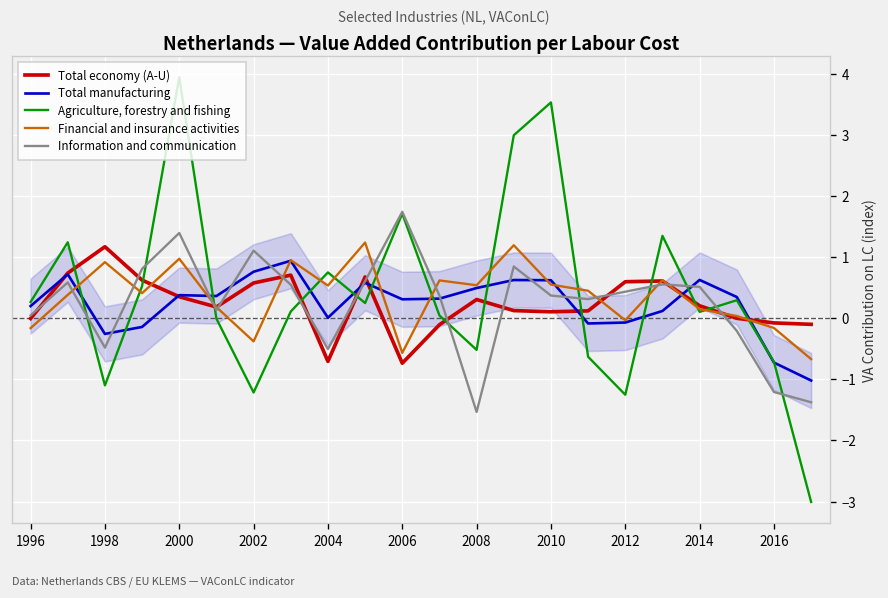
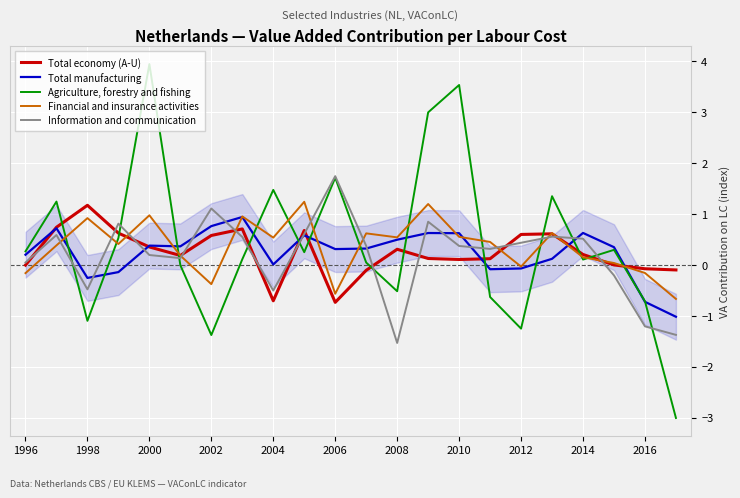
  {
    "Total economy (A-U)": {
      "1996": 0.0,
      "1998": 1.2,
      "2002": 0.6,
      "2004": -0.7,
      "2006": -0.7,
      "2008": 0.3,
      "2010": 0.1,
      "2012": 0.6,
      "2014": 0.2,
      "2016": -0.1
    },
    "Agriculture, forestry and fishing": {
      "1996": 0.3,
      "1998": -1.1,
-     "2002": -1.2,
-     "2004": 0.7,
+     "2002": -1.4,
+     "2004": 1.5,
      "2008": -0.5,
      "2010": 3.5,
      "2012": -1.3
    },
    "Financial and insurance activities": {
      "1996": -0.2,
      "1998": 0.9,
      "2000": 1.0,
      "2002": -0.4,
      "2004": 0.5,
      "2006": -0.6,
      "2010": 0.5,
      "2016": -0.2
    },
    "Information and communication": {
      "1996": 0.0,
      "1998": -0.5,
-     "2000": 1.4,
+     "2000": 0.2,
      "2002": 1.1,
      "2004": -0.5,
      "2008": -1.5,
      "2010": 0.4,
      "2012": 0.4,
      "2014": 0.5,
      "2016": -1.2
    }
  }
